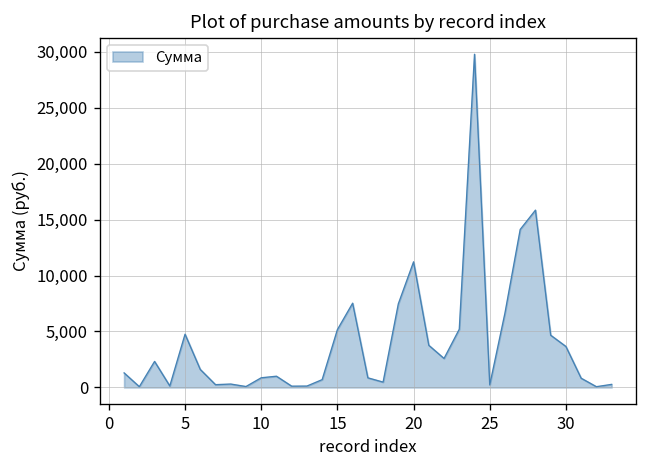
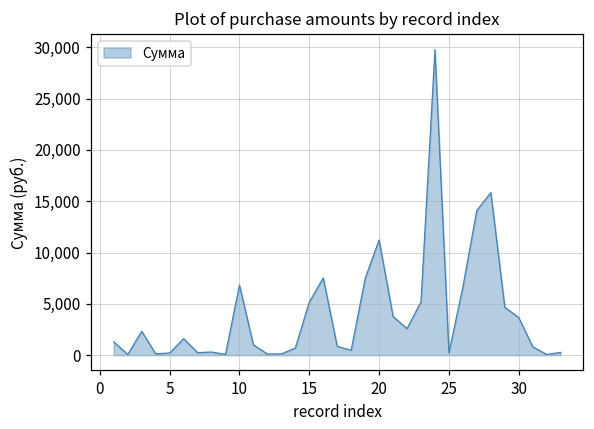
  {
-   "5": "5,000",
-   "10": "1,000",
+   "5": "0",
+   "10": "7,000",
    "15": "5,000",
    "20": "11,000",
    "25": "0",
    "30": "4,000"
  }
